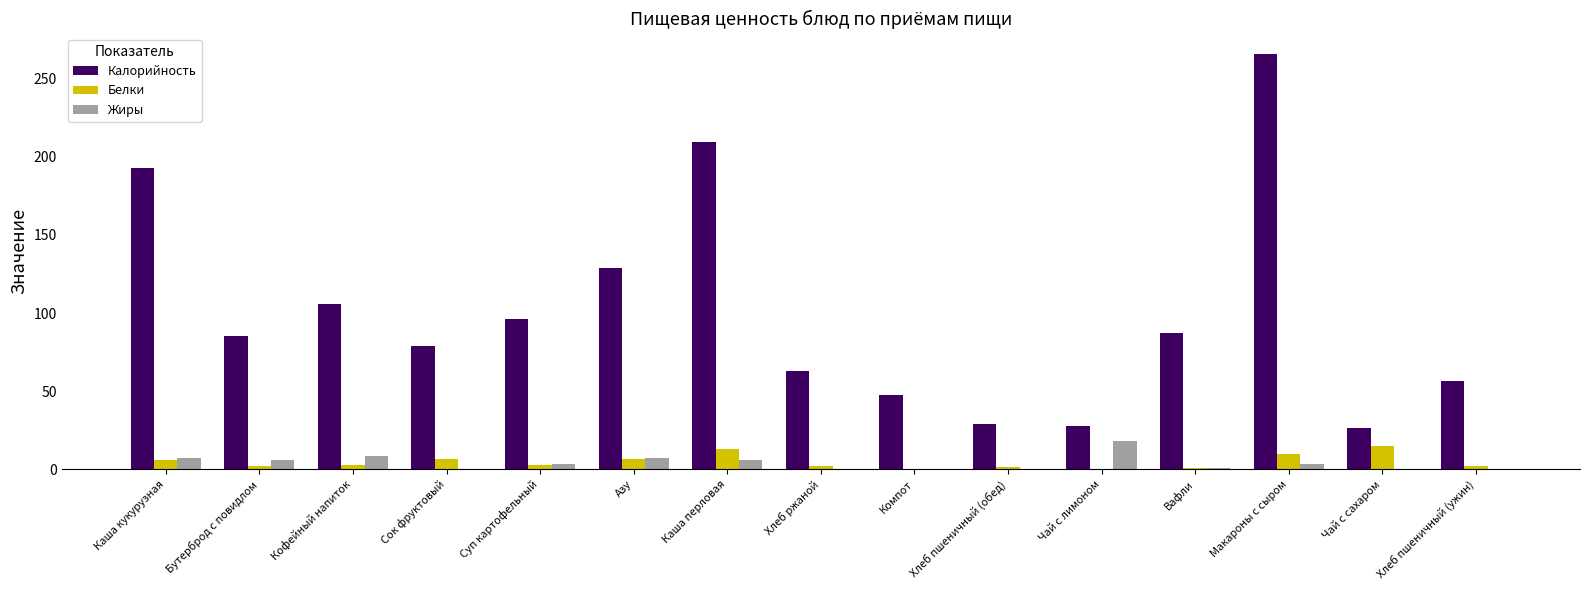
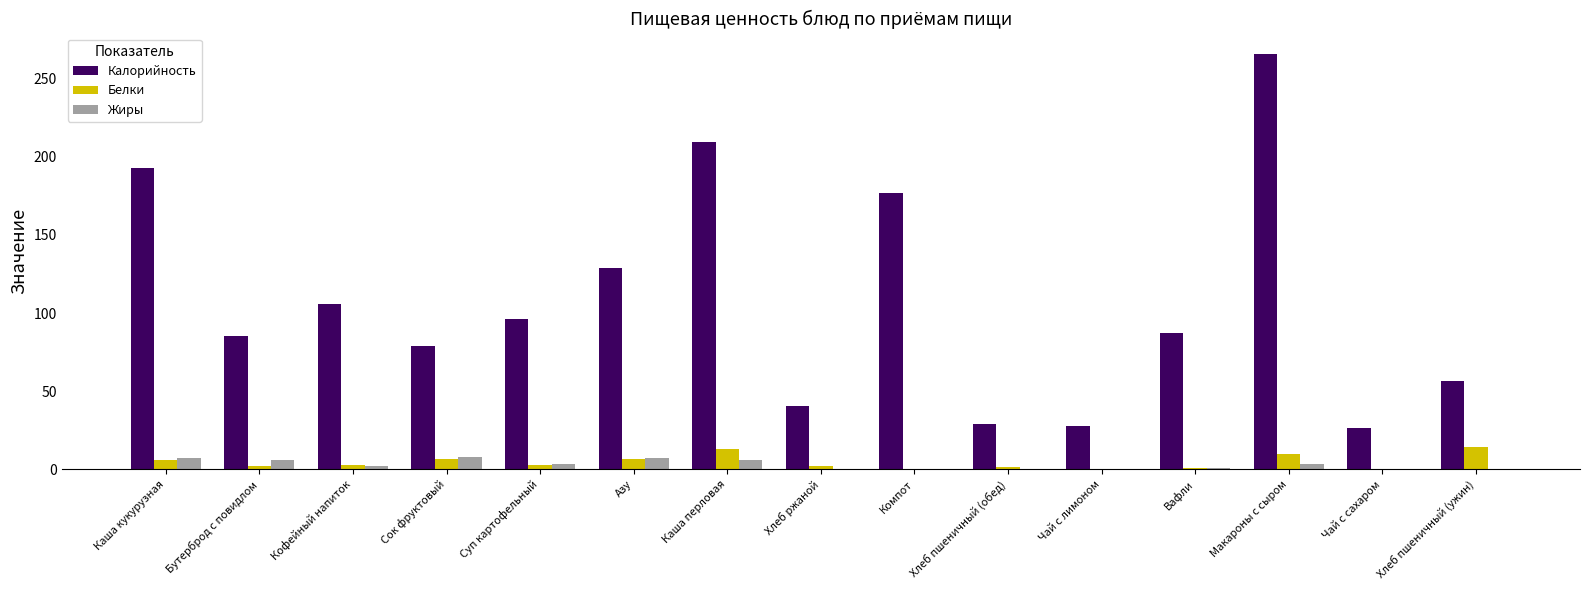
  {
    "Калорийность": {
      "Каша кукурузная": 193,
      "Бутерброд с повидлом": 86,
      "Кофейный напиток": 106,
      "Сок фруктовый": 79,
      "Суп картофельный": 96,
      "Азу": 129,
      "Каша перловая": 209,
-     "Хлеб ржаной": 63,
-     "Компот": 48,
+     "Хлеб ржаной": 41,
+     "Компот": 177,
      "Хлеб пшеничный (обед)": 29,
      "Чай с лимоном": 28,
      "Вафли": 88,
      "Макароны с сыром": 266,
      "Чай с сахаром": 26,
      "Хлеб пшеничный (ужин)": 56
    },
    "Белки": {
      "Каша кукурузная": 6,
      "Бутерброд с повидлом": 2,
      "Кофейный напиток": 3,
      "Сок фруктовый": 7,
      "Суп картофельный": 2,
      "Азу": 7,
      "Каша перловая": 13,
      "Хлеб ржаной": 2,
      "Макароны с сыром": 9,
-     "Чай с сахаром": 15,
-     "Хлеб пшеничный (ужин)": 2
+     "Чай с сахаром": 0,
+     "Хлеб пшеничный (ужин)": 14
    },
    "Жиры": {
      "Каша кукурузная": 7,
      "Бутерброд с повидлом": 6,
-     "Кофейный напиток": 9,
-     "Сок фруктовый": 0,
+     "Кофейный напиток": 2,
+     "Сок фруктовый": 8,
      "Суп картофельный": 3,
      "Азу": 7,
      "Каша перловая": 6,
      "Компот": 0,
-     "Чай с лимоном": 18,
+     "Чай с лимоном": 0,
      "Макароны с сыром": 3,
      "Чай с сахаром": 0
    }
  }
